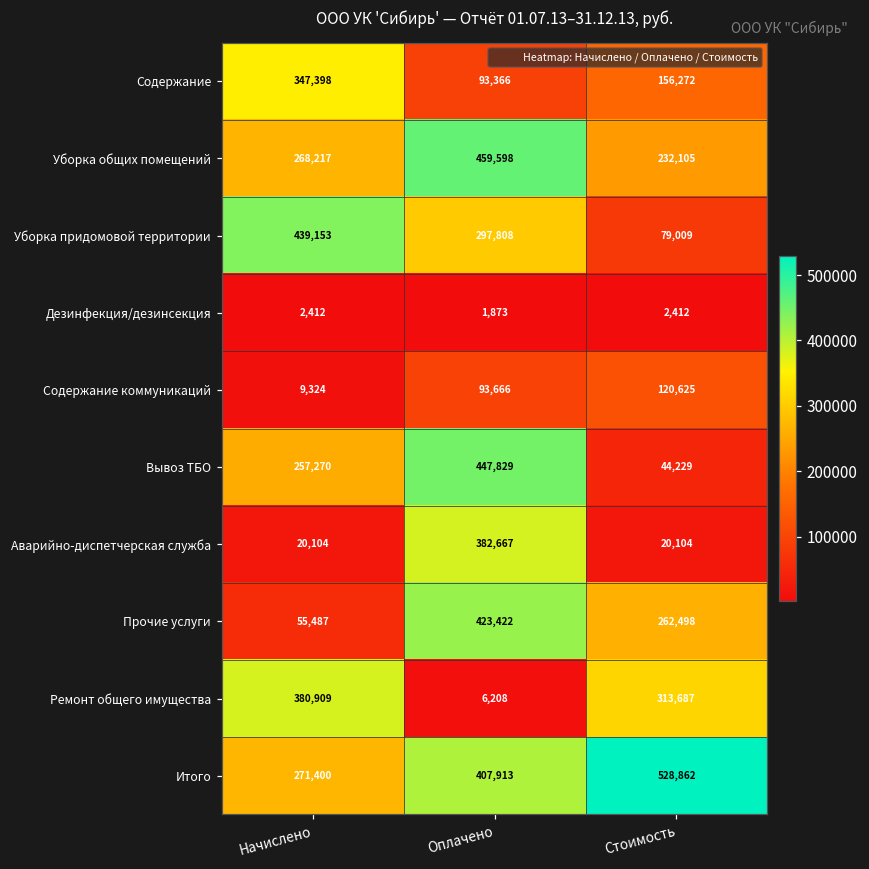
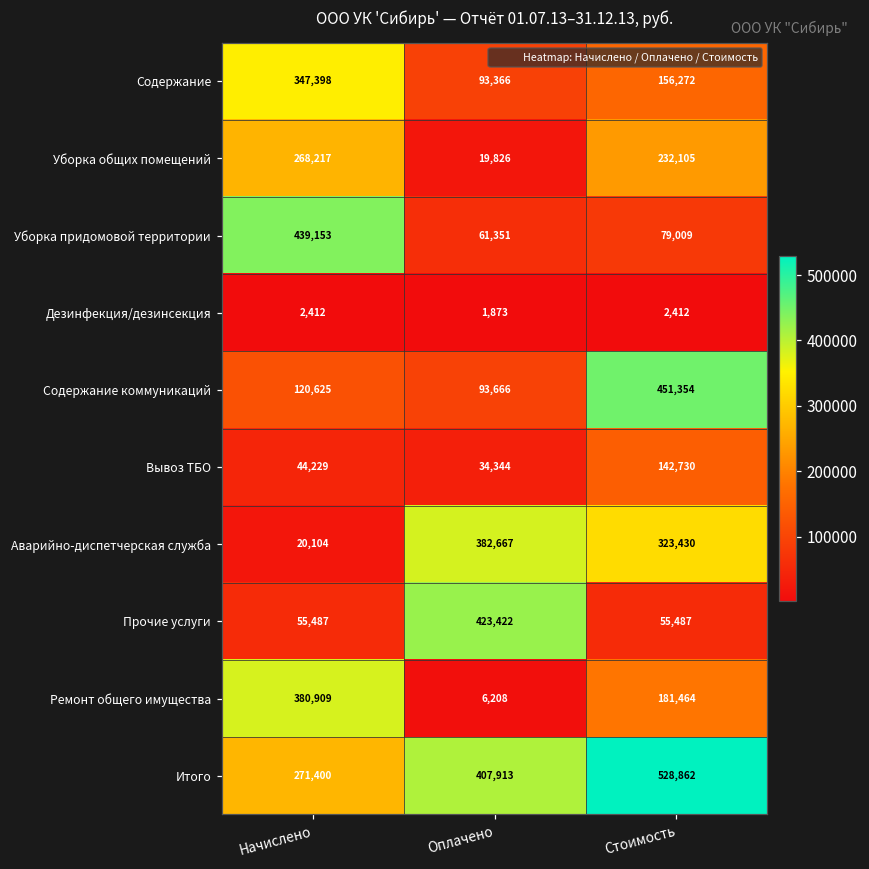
  {
    "Содержание": {
      "Начислено": "347,398",
      "Оплачено": "93,366",
      "Стоимость": "156,272"
    },
    "Уборка общих помещений": {
      "Начислено": "268,217",
-     "Оплачено": "459,598",
+     "Оплачено": "19,826",
      "Стоимость": "232,105"
    },
    "Уборка придомовой территории": {
      "Начислено": "439,153",
-     "Оплачено": "297,808",
+     "Оплачено": "61,351",
      "Стоимость": "79,009"
    },
    "Дезинфекция/дезинсекция": {
      "Начислено": "2,412",
      "Оплачено": "1,873",
      "Стоимость": "2,412"
    },
    "Содержание коммуникаций": {
-     "Начислено": "9,324",
+     "Начислено": "120,625",
      "Оплачено": "93,666",
-     "Стоимость": "120,625"
+     "Стоимость": "451,354"
    },
    "Вывоз ТБО": {
-     "Начислено": "257,270",
-     "Оплачено": "447,829",
-     "Стоимость": "44,229"
+     "Начислено": "44,229",
+     "Оплачено": "34,344",
+     "Стоимость": "142,730"
    },
    "Аварийно-диспетчерская служба": {
      "Начислено": "20,104",
      "Оплачено": "382,667",
-     "Стоимость": "20,104"
+     "Стоимость": "323,430"
    },
    "Прочие услуги": {
      "Начислено": "55,487",
      "Оплачено": "423,422",
-     "Стоимость": "262,498"
+     "Стоимость": "55,487"
    },
    "Ремонт общего имущества": {
      "Начислено": "380,909",
      "Оплачено": "6,208",
-     "Стоимость": "313,687"
+     "Стоимость": "181,464"
    },
    "Итого": {
      "Начислено": "271,400",
      "Оплачено": "407,913",
      "Стоимость": "528,862"
    }
  }
